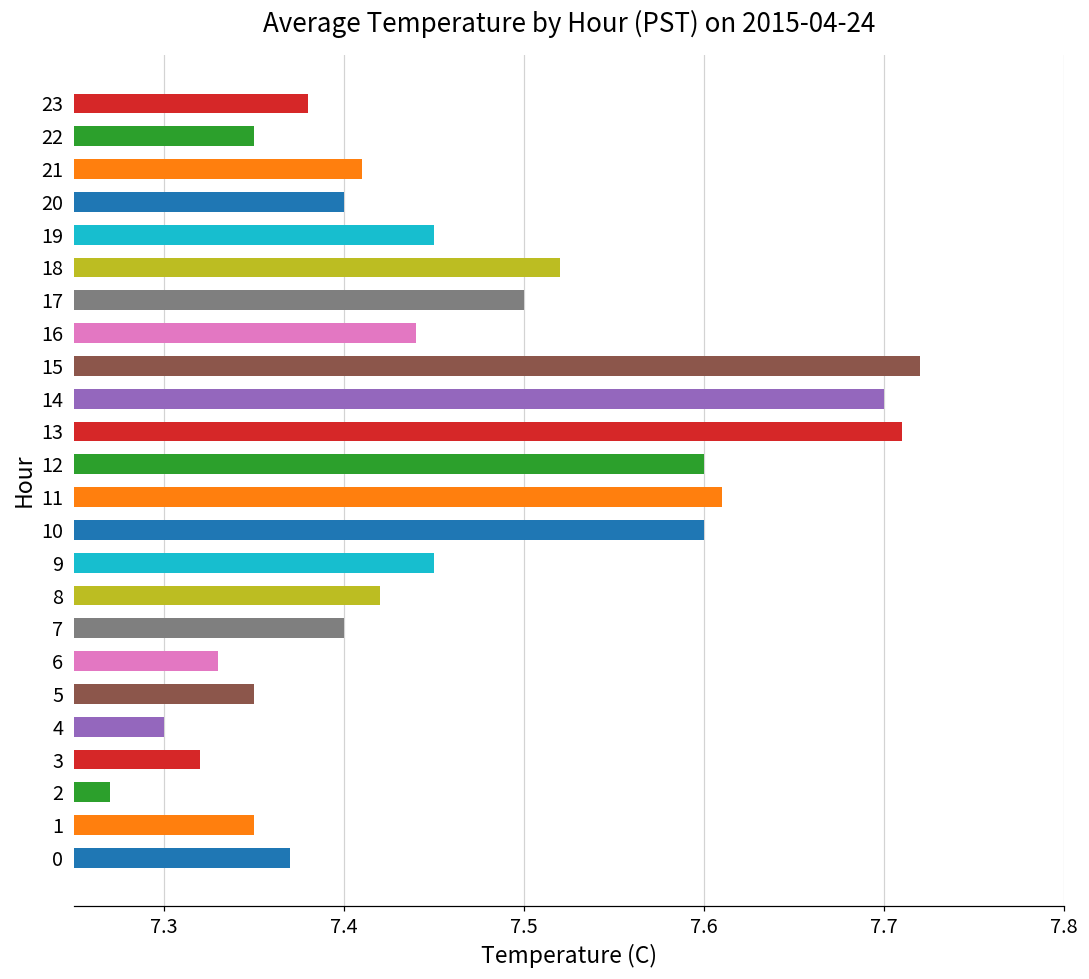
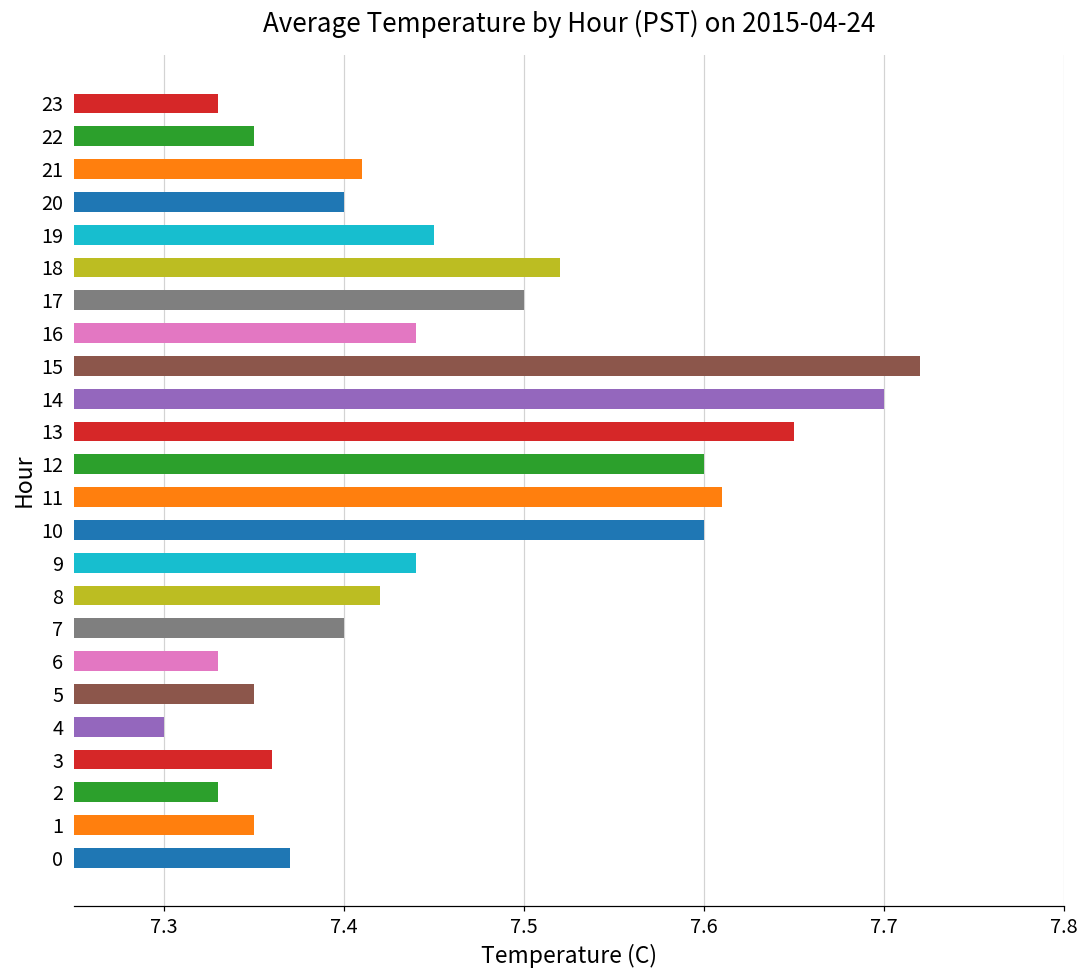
  {
-   "23": 7.38,
+   "23": 7.33,
    "22": 7.35,
    "21": 7.41,
    "20": 7.40,
    "19": 7.45,
    "18": 7.52,
    "17": 7.50,
    "16": 7.44,
    "15": 7.72,
    "14": 7.70,
-   "13": 7.71,
+   "13": 7.65,
    "12": 7.60,
    "11": 7.61,
    "10": 7.60,
-   "9": 7.45,
+   "9": 7.44,
    "8": 7.42,
    "7": 7.40,
    "6": 7.33,
    "5": 7.35,
    "4": 7.30,
-   "3": 7.32,
-   "2": 7.27,
+   "3": 7.36,
+   "2": 7.33,
    "1": 7.35,
    "0": 7.37
  }
